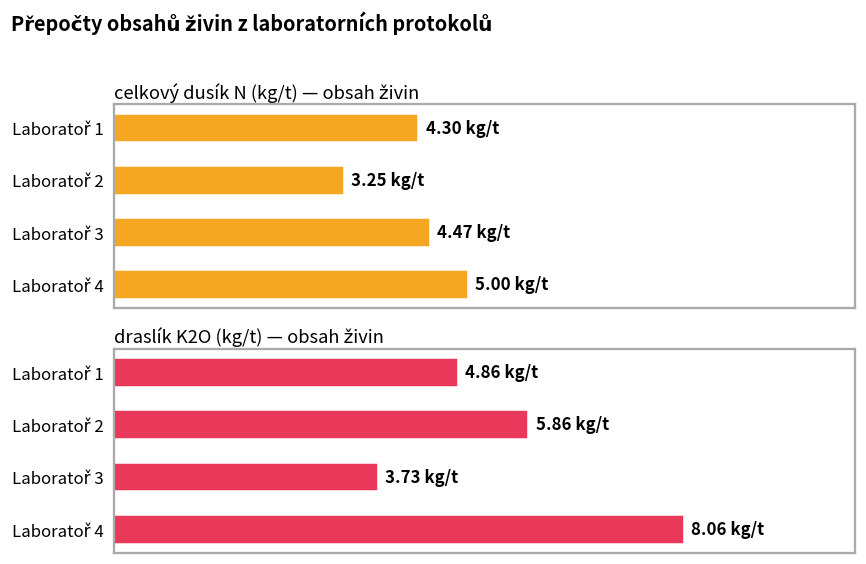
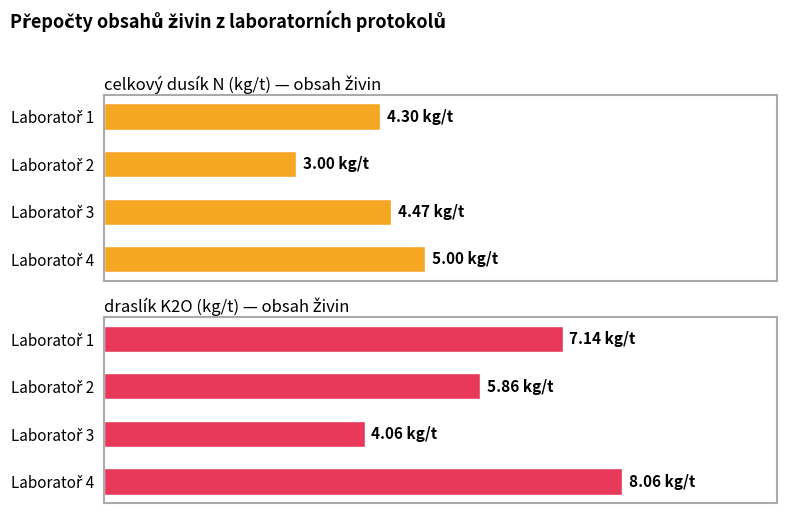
  {
    "celkový dusík N (kg/t) — obsah živin": {
      "Laboratoř 1": 4.30,
-     "Laboratoř 2": 3.25,
+     "Laboratoř 2": 3.00,
      "Laboratoř 3": 4.47,
      "Laboratoř 4": 5.00
    },
    "draslík K2O (kg/t) — obsah živin": {
-     "Laboratoř 1": 4.86,
+     "Laboratoř 1": 7.14,
      "Laboratoř 2": 5.86,
-     "Laboratoř 3": 3.73,
+     "Laboratoř 3": 4.06,
      "Laboratoř 4": 8.06
    }
  }
